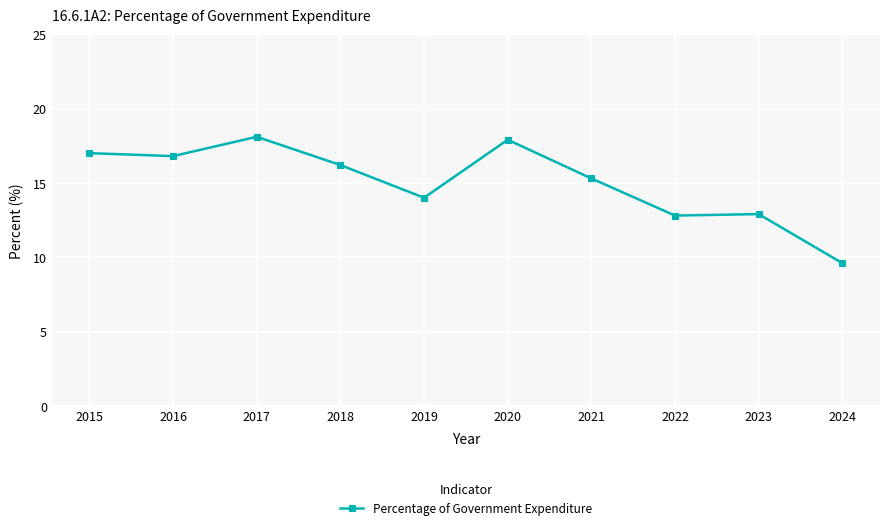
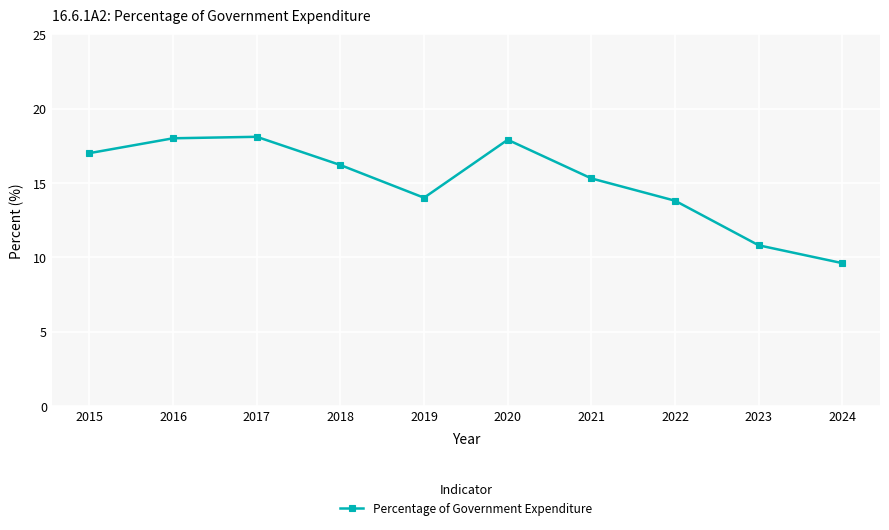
  {
    "2015": 17.0,
-   "2016": 16.8,
+   "2016": 18.0,
    "2017": 18.1,
    "2018": 16.2,
    "2019": 14.0,
    "2020": 17.9,
    "2021": 15.3,
-   "2022": 12.8,
-   "2023": 12.9,
+   "2022": 13.8,
+   "2023": 10.8,
    "2024": 9.6
  }
